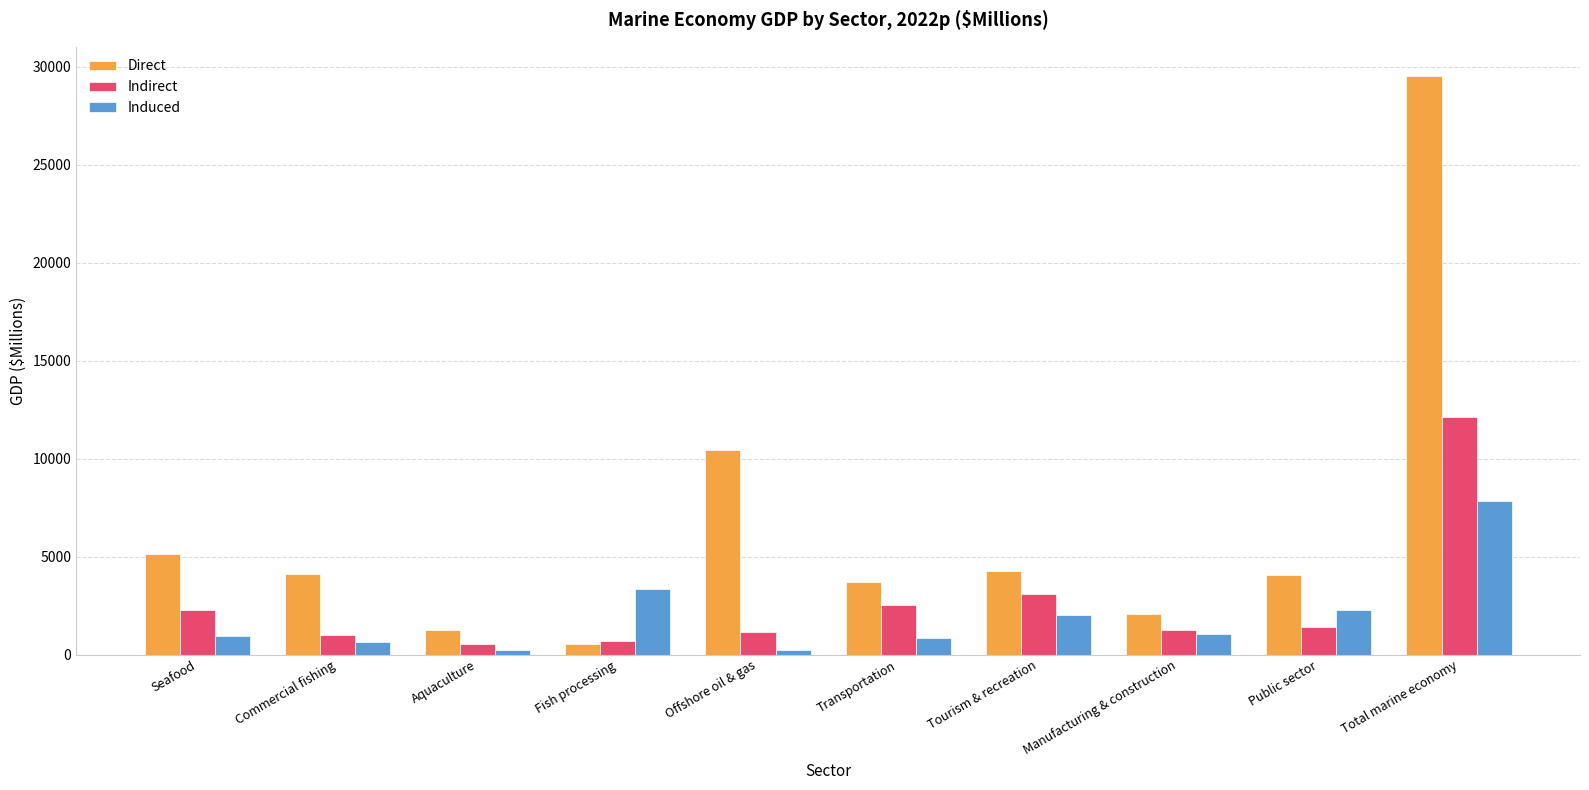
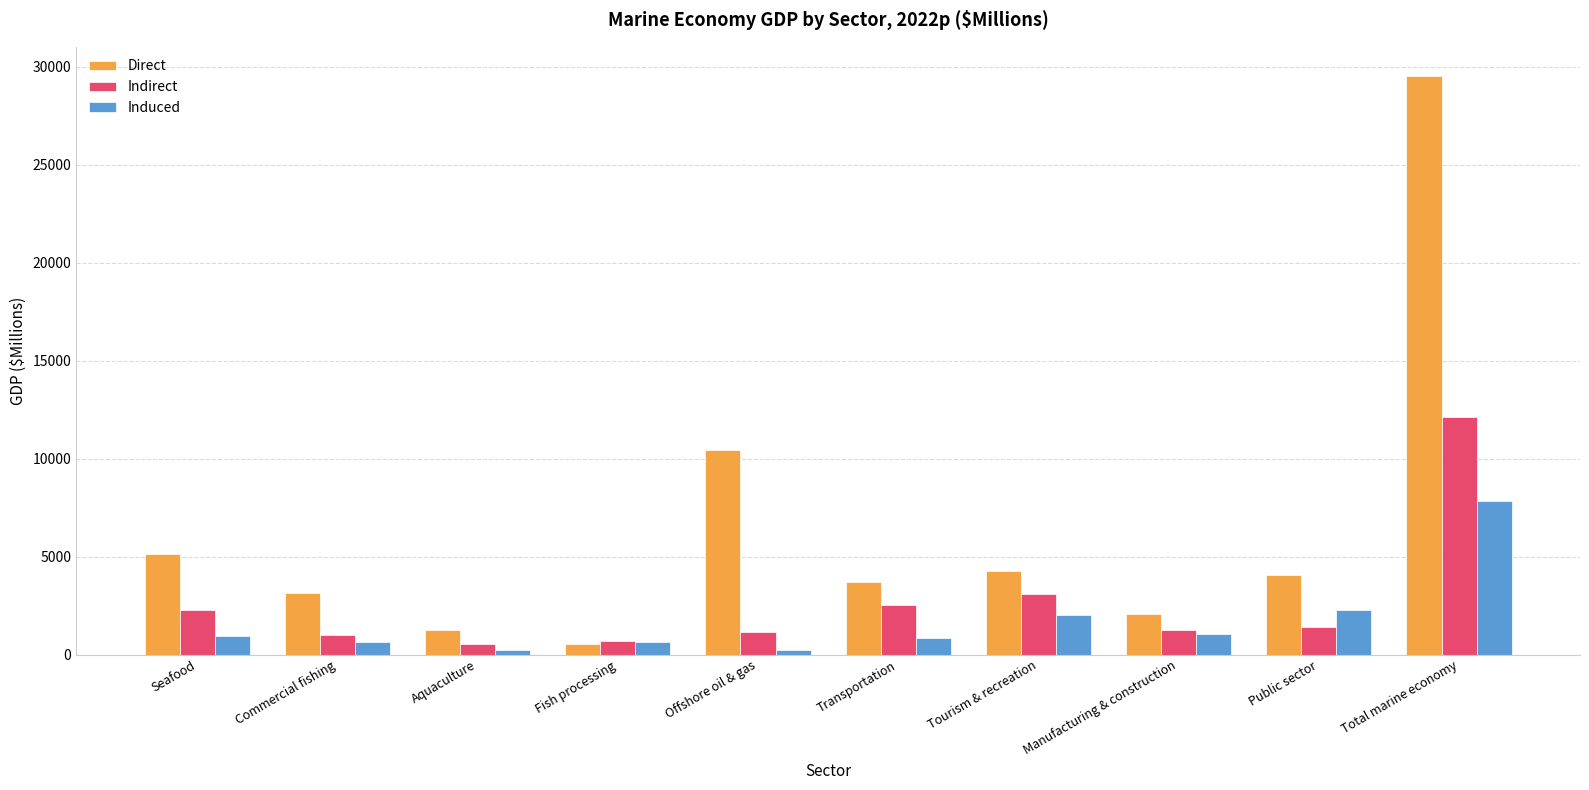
  {
    "Direct": {
      "Seafood": 5100,
-     "Commercial fishing": 4100,
+     "Commercial fishing": 3100,
      "Aquaculture": 1300,
      "Fish processing": 500,
      "Offshore oil & gas": 10500,
      "Transportation": 3700,
      "Tourism & recreation": 4300,
      "Manufacturing & construction": 2100,
      "Public sector": 4100,
      "Total marine economy": 29500
    },
    "Indirect": {
      "Seafood": 2300,
      "Commercial fishing": 1000,
      "Aquaculture": 600,
      "Fish processing": 700,
      "Offshore oil & gas": 1100,
      "Transportation": 2500,
      "Tourism & recreation": 3100,
      "Manufacturing & construction": 1300,
      "Public sector": 1400,
      "Total marine economy": 12100
    },
    "Induced": {
      "Seafood": 900,
      "Commercial fishing": 700,
      "Aquaculture": 200,
-     "Fish processing": 3400,
+     "Fish processing": 600,
      "Offshore oil & gas": 200,
      "Transportation": 800,
      "Tourism & recreation": 2000,
      "Manufacturing & construction": 1000,
      "Public sector": 2300,
      "Total marine economy": 7900
    }
  }
